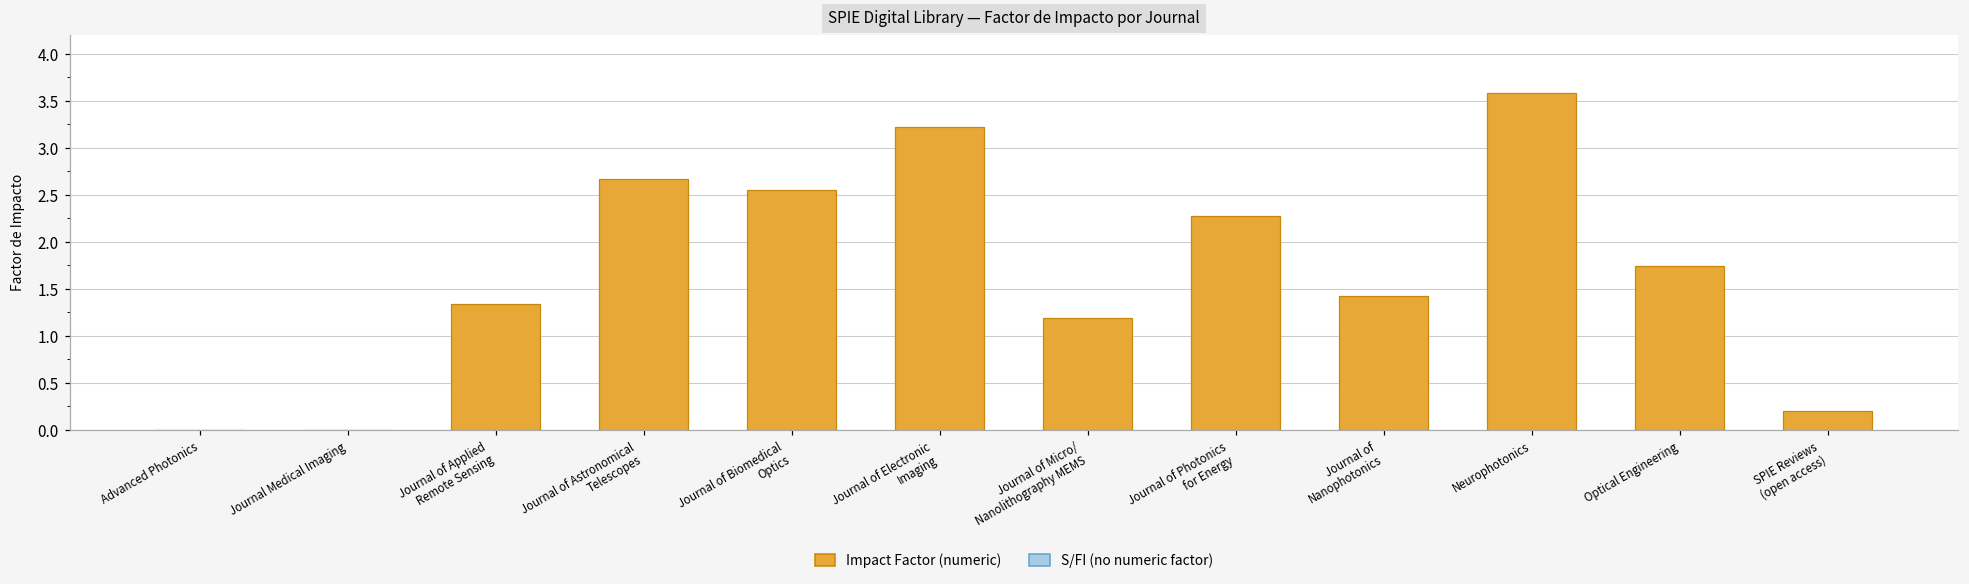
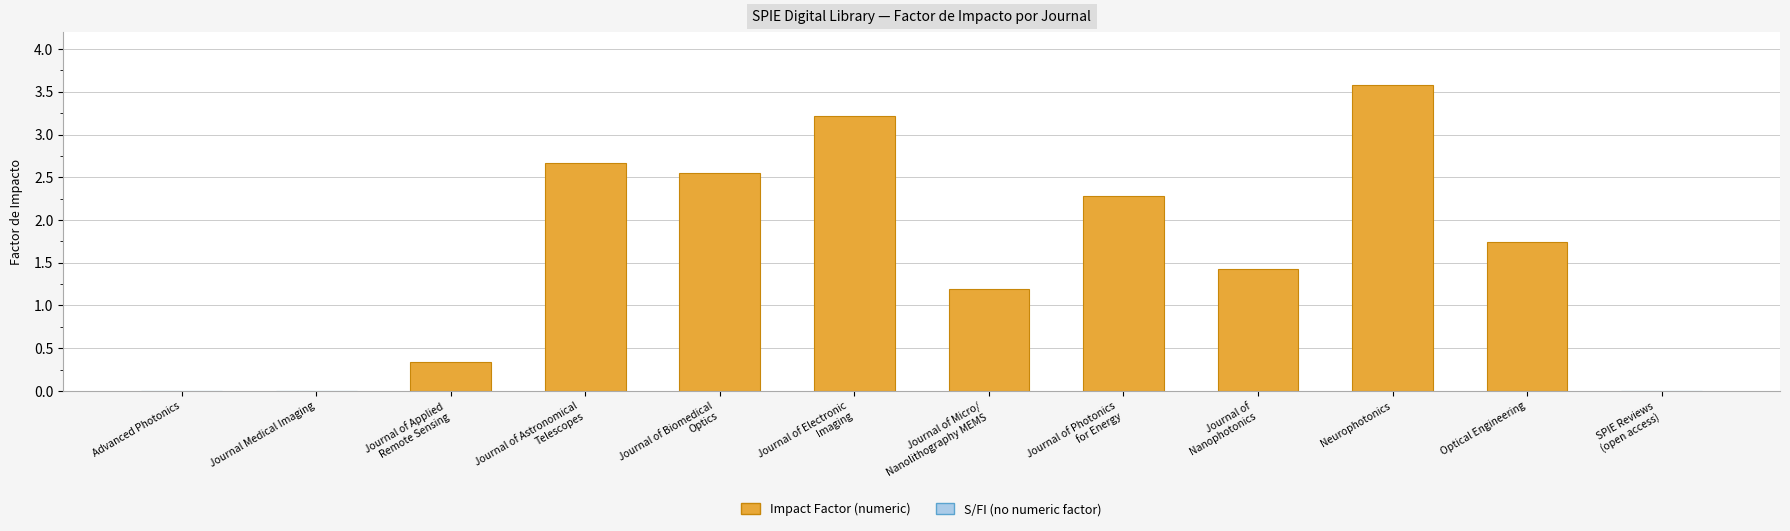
  {
    "Advanced Photonics": 0.0,
    "Journal Medical Imaging": 0.0,
-   "Journal of Applied Remote Sensing": 1.3,
+   "Journal of Applied Remote Sensing": 0.3,
    "Journal of Astronomical Telescopes": 2.7,
    "Journal of Biomedical Optics": 2.6,
    "Journal of Electronic Imaging": 3.2,
    "Journal of Micro/ Nanolithography MEMS": 1.2,
    "Journal of Photonics for Energy": 2.3,
    "Journal of Nanophotonics": 1.4,
    "Neurophotonics": 3.6,
    "Optical Engineering": 1.7,
-   "SPIE Reviews (open access)": 0.2
+   "SPIE Reviews (open access)": 0.0
  }
